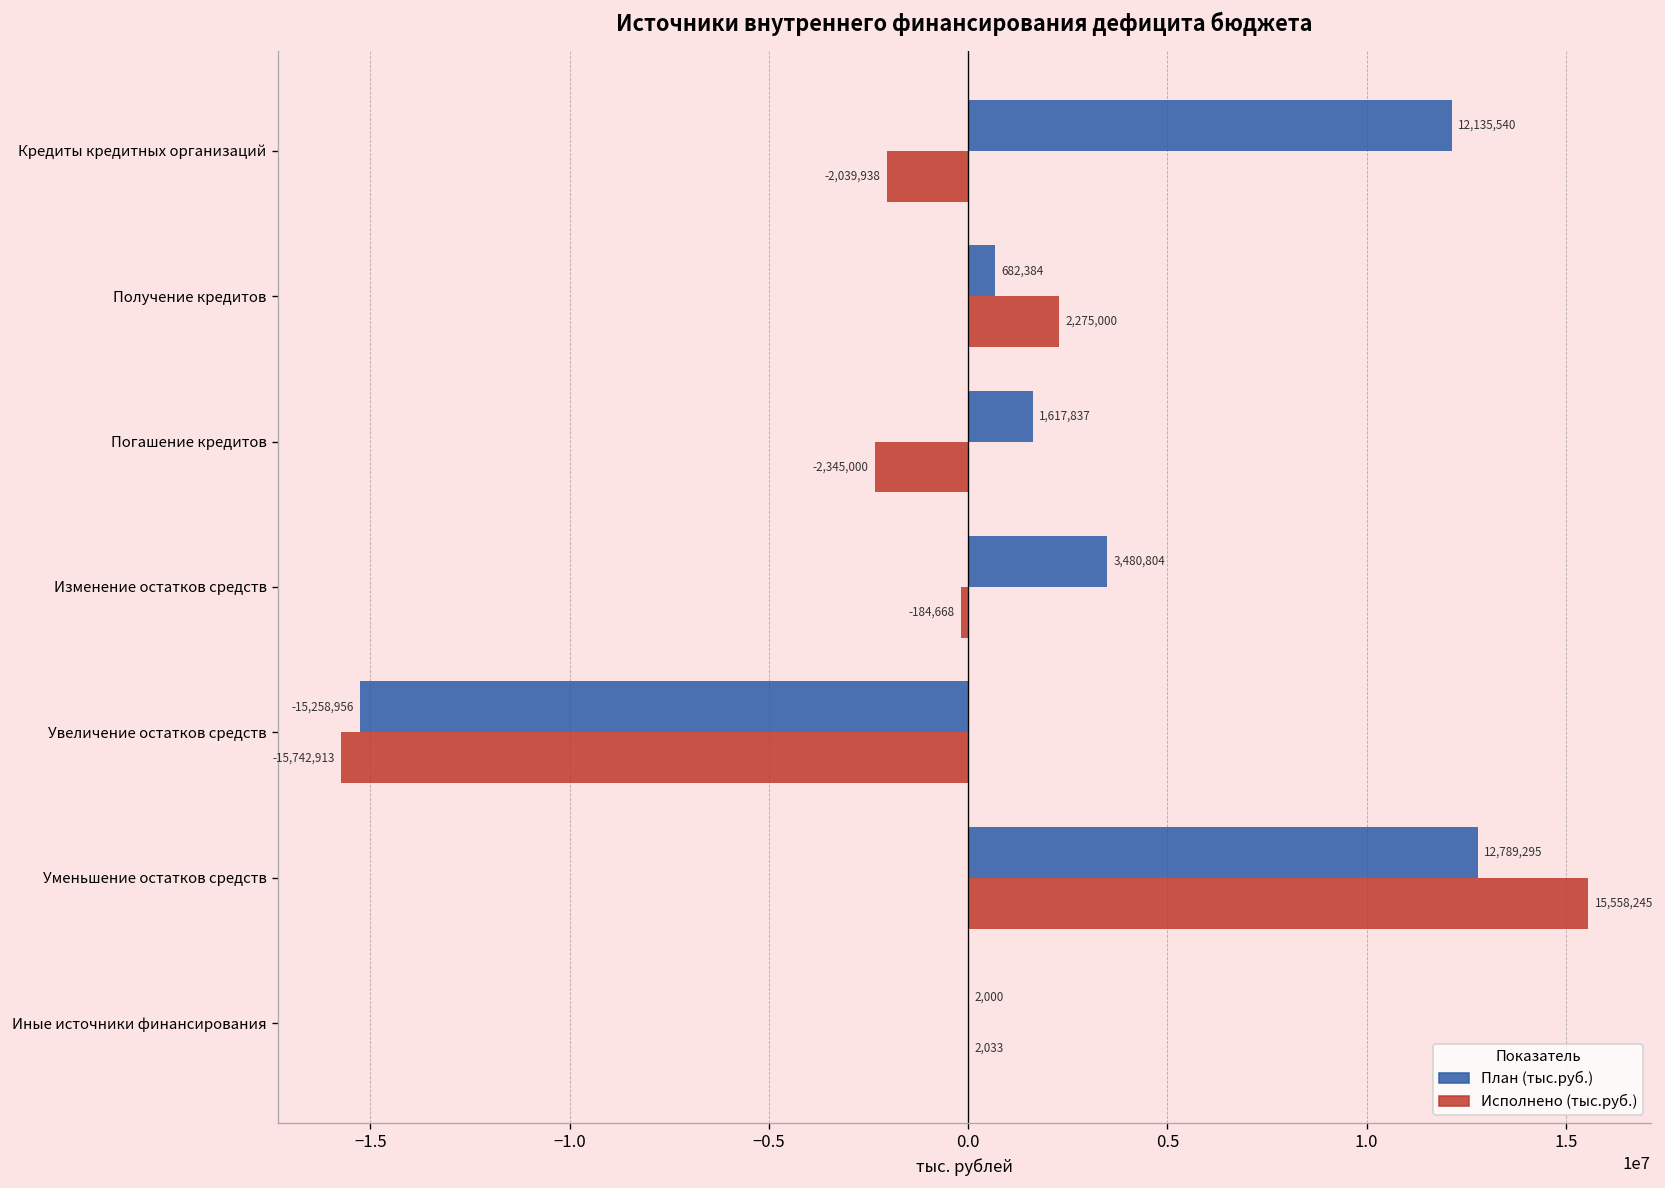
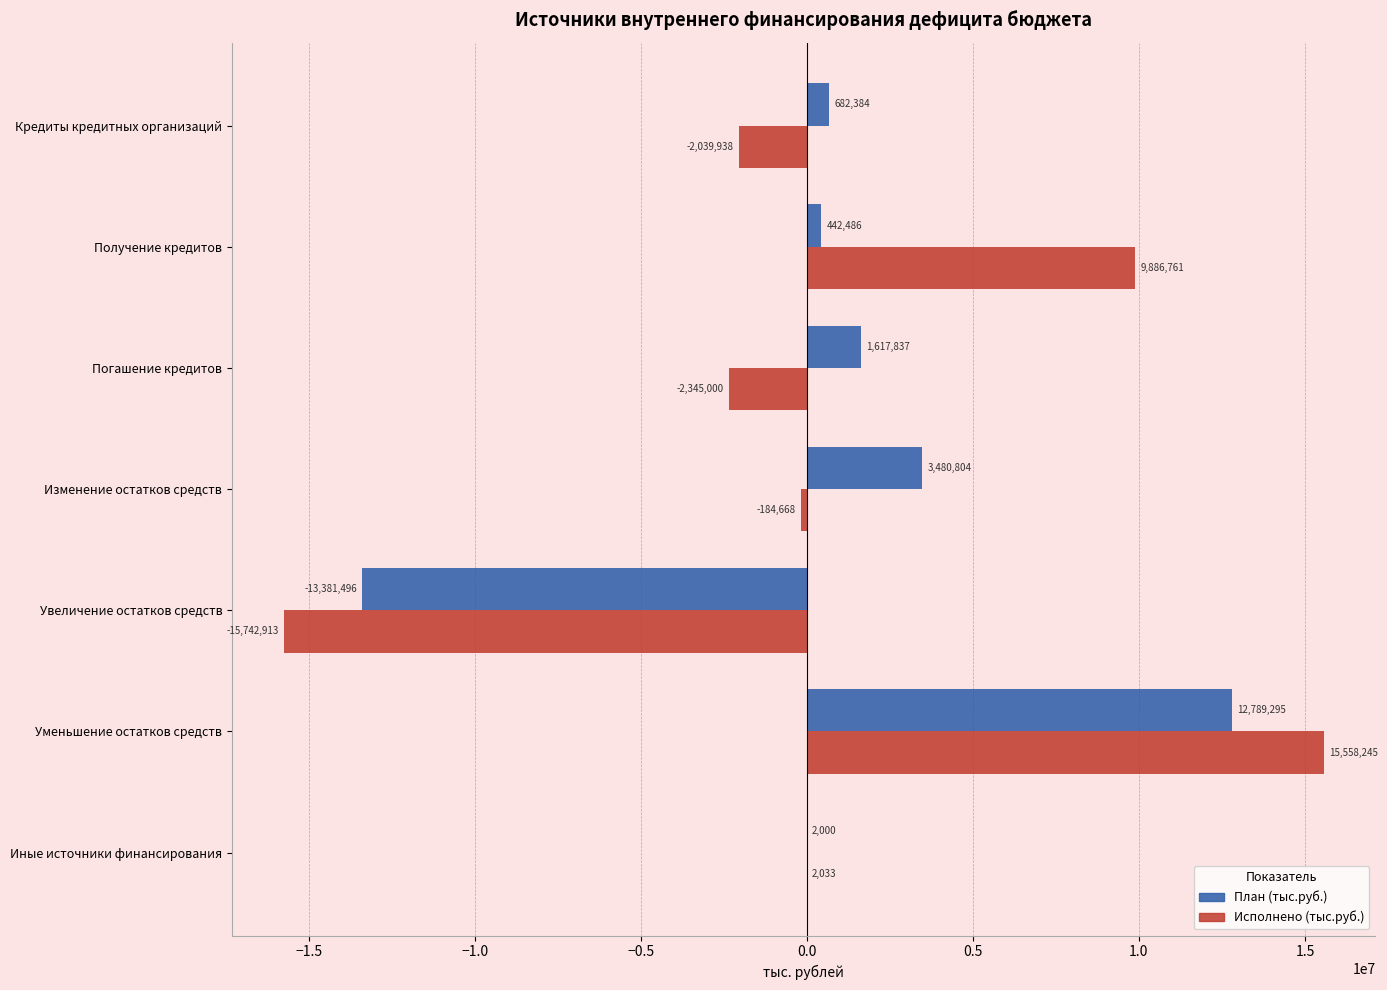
  {
    "План (тыс.руб.)": {
-     "Кредиты кредитных организаций": "12,135,540",
-     "Получение кредитов": "682,384",
+     "Кредиты кредитных организаций": "682,384",
+     "Получение кредитов": "442,486",
      "Погашение кредитов": "1,617,837",
      "Изменение остатков средств": "3,480,804",
-     "Увеличение остатков средств": "-15,258,956",
+     "Увеличение остатков средств": "-13,381,496",
      "Уменьшение остатков средств": "12,789,295",
      "Иные источники финансирования": "2,000"
    },
    "Исполнено (тыс.руб.)": {
      "Кредиты кредитных организаций": "-2,039,938",
-     "Получение кредитов": "2,275,000",
+     "Получение кредитов": "9,886,761",
      "Погашение кредитов": "-2,345,000",
      "Изменение остатков средств": "-184,668",
      "Увеличение остатков средств": "-15,742,913",
      "Уменьшение остатков средств": "15,558,245",
      "Иные источники финансирования": "2,033"
    }
  }
